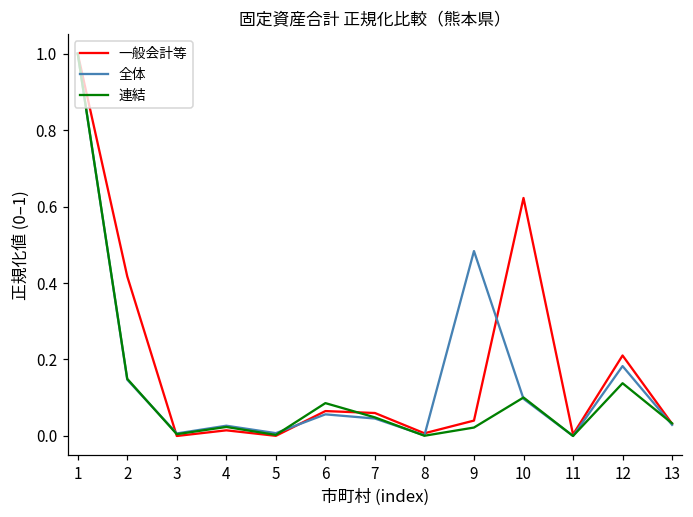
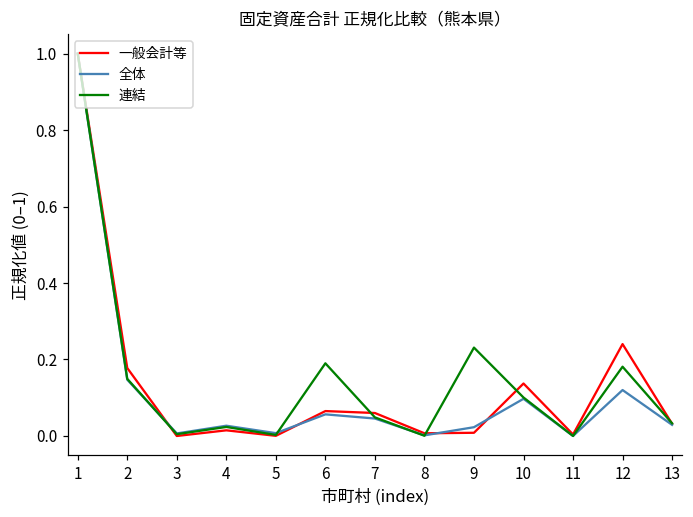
  {
    "一般会計等": {
-     "2": 0.42,
+     "2": 0.18,
      "4": 0.01,
      "6": 0.07,
      "7": 0.06,
-     "9": 0.04,
-     "10": 0.62,
-     "12": 0.21
+     "9": 0.01,
+     "10": 0.14,
+     "12": 0.24
    },
    "全体": {
      "6": 0.06,
-     "9": 0.48,
-     "12": 0.18
+     "9": 0.02,
+     "12": 0.12
    },
    "連結": {
-     "6": 0.09,
-     "9": 0.02,
-     "12": 0.14
+     "6": 0.19,
+     "9": 0.23,
+     "12": 0.18
    }
  }
